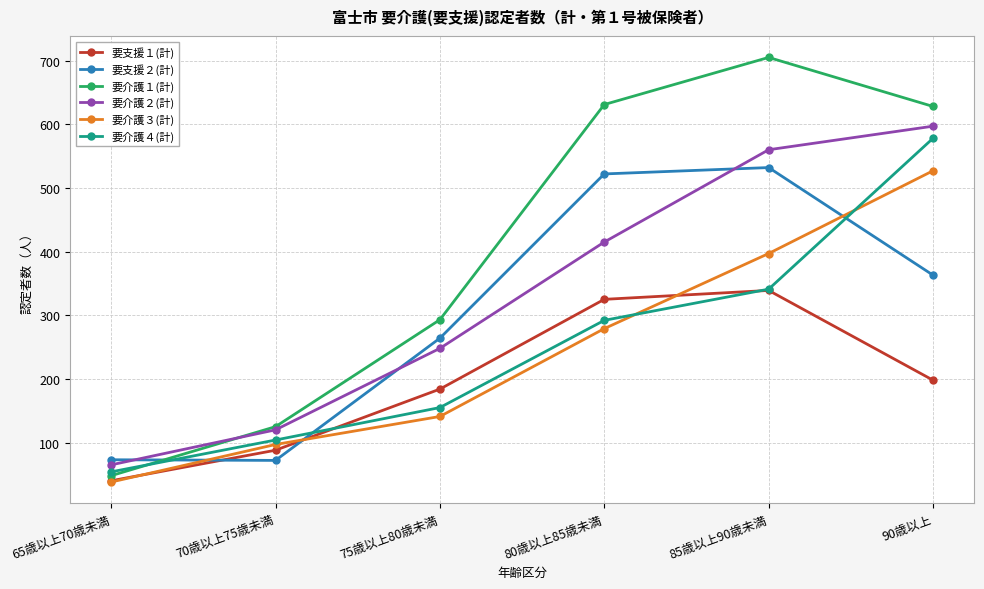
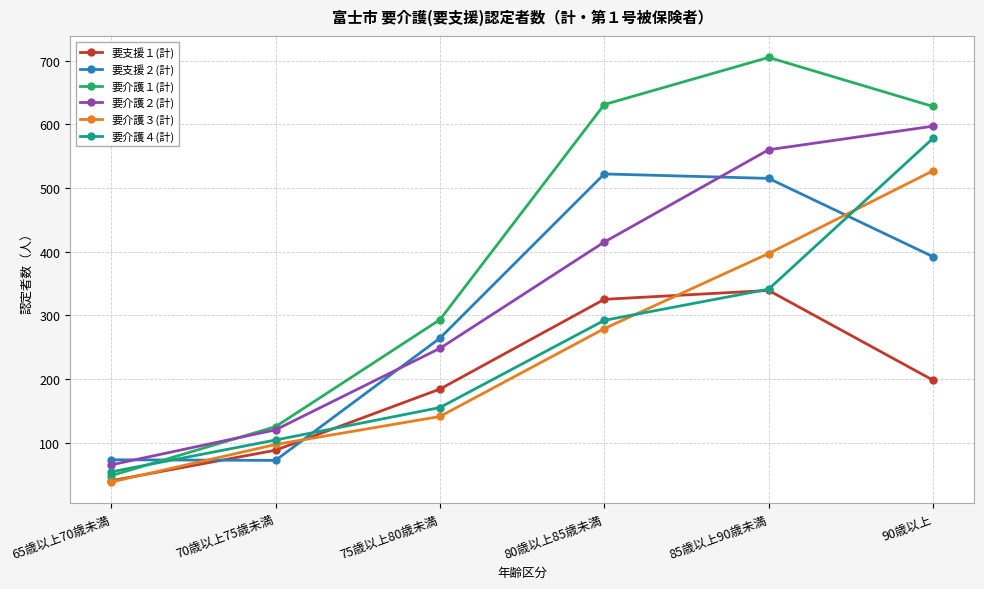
  {
    "要支援１(計)": {
      "70歳以上75歳未満": 90,
      "75歳以上80歳未満": 180,
      "80歳以上85歳未満": 330,
      "90歳以上": 200
    },
    "要支援２(計)": {
      "65歳以上70歳未満": 70,
      "70歳以上75歳未満": 70,
      "75歳以上80歳未満": 260,
      "80歳以上85歳未満": 520,
-     "85歳以上90歳未満": 530,
-     "90歳以上": 360
+     "85歳以上90歳未満": 520,
+     "90歳以上": 390
    },
    "要介護２(計)": {
      "65歳以上70歳未満": 70,
      "70歳以上75歳未満": 120,
      "75歳以上80歳未満": 250,
      "80歳以上85歳未満": 420,
      "85歳以上90歳未満": 560,
      "90歳以上": 600
    },
    "要介護３(計)": {
      "70歳以上75歳未満": 100,
      "75歳以上80歳未満": 140,
      "80歳以上85歳未満": 280,
      "85歳以上90歳未満": 400,
      "90歳以上": 530
    }
  }
